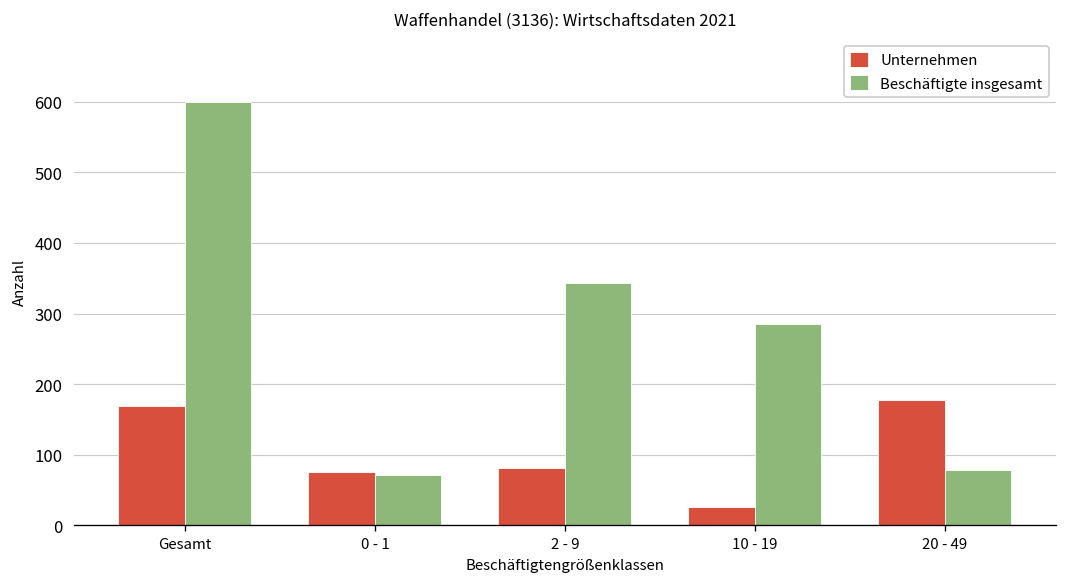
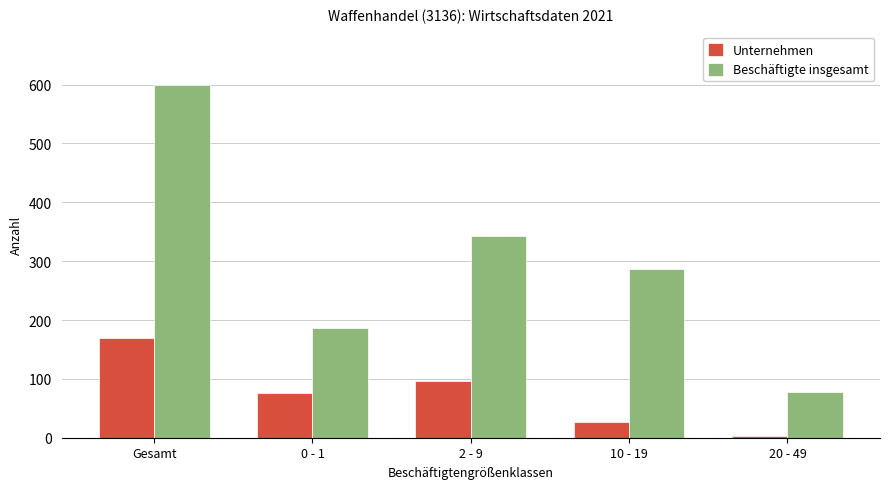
  {
    "Unternehmen": {
      "Gesamt": 170,
      "0 - 1": 80,
-     "2 - 9": 80,
+     "2 - 9": 100,
      "10 - 19": 30,
-     "20 - 49": 180
+     "20 - 49": 0
    },
    "Beschäftigte insgesamt": {
      "Gesamt": 600,
-     "0 - 1": 70,
+     "0 - 1": 190,
      "2 - 9": 340,
      "10 - 19": 290,
      "20 - 49": 80
    }
  }
